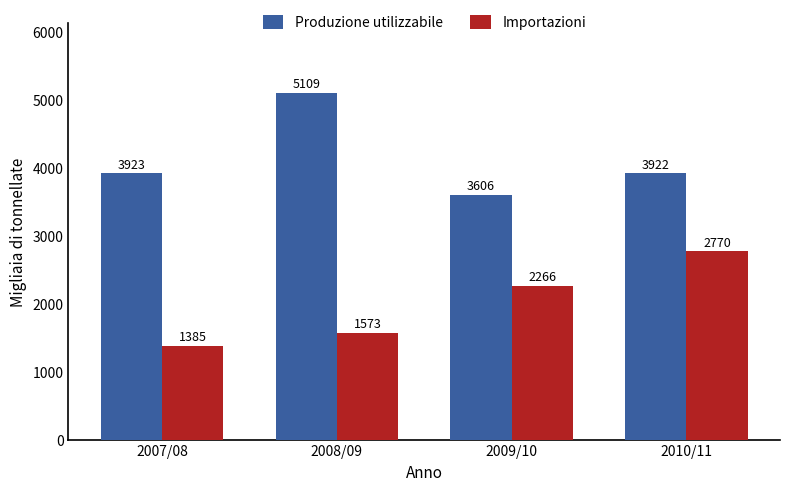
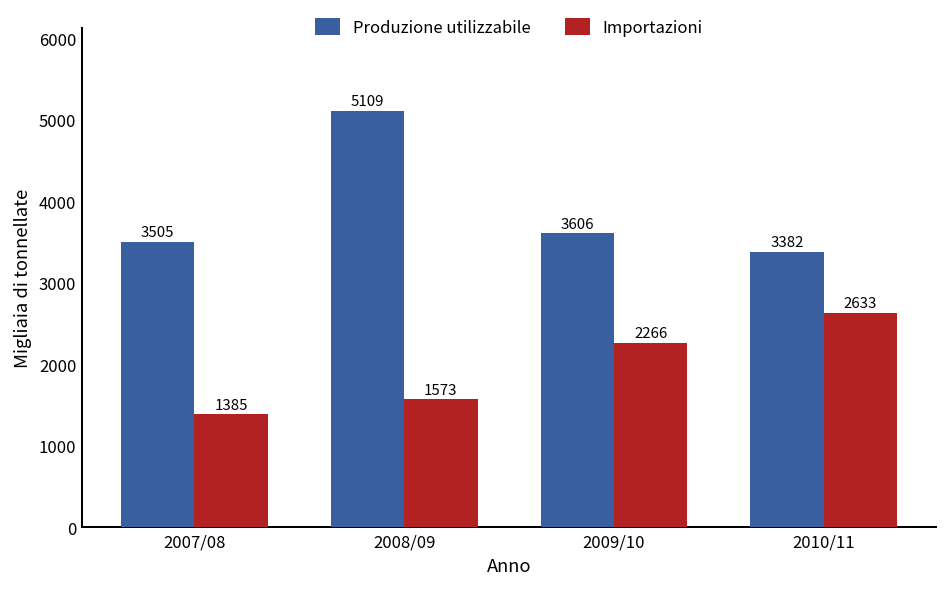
  {
    "Produzione utilizzabile": {
-     "2007/08": 3923,
+     "2007/08": 3505,
      "2008/09": 5109,
      "2009/10": 3606,
-     "2010/11": 3922
+     "2010/11": 3382
    },
    "Importazioni": {
      "2007/08": 1385,
      "2008/09": 1573,
      "2009/10": 2266,
-     "2010/11": 2770
+     "2010/11": 2633
    }
  }
